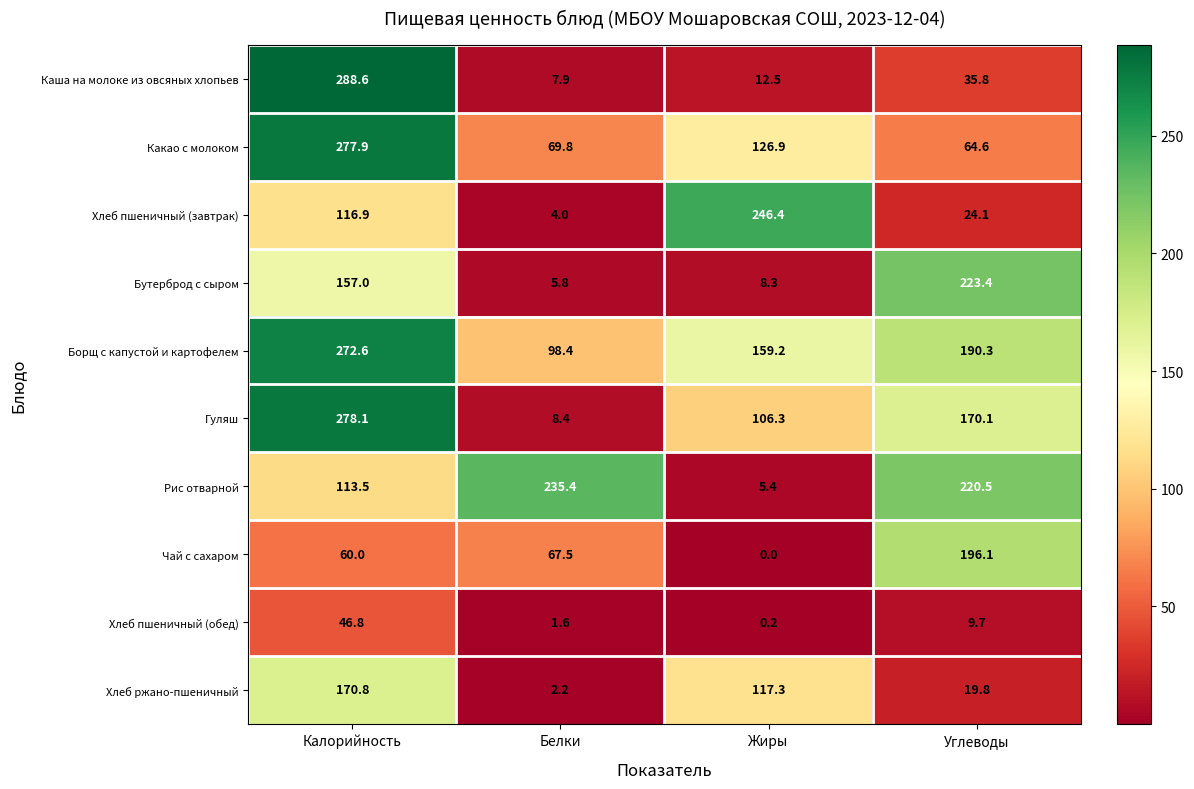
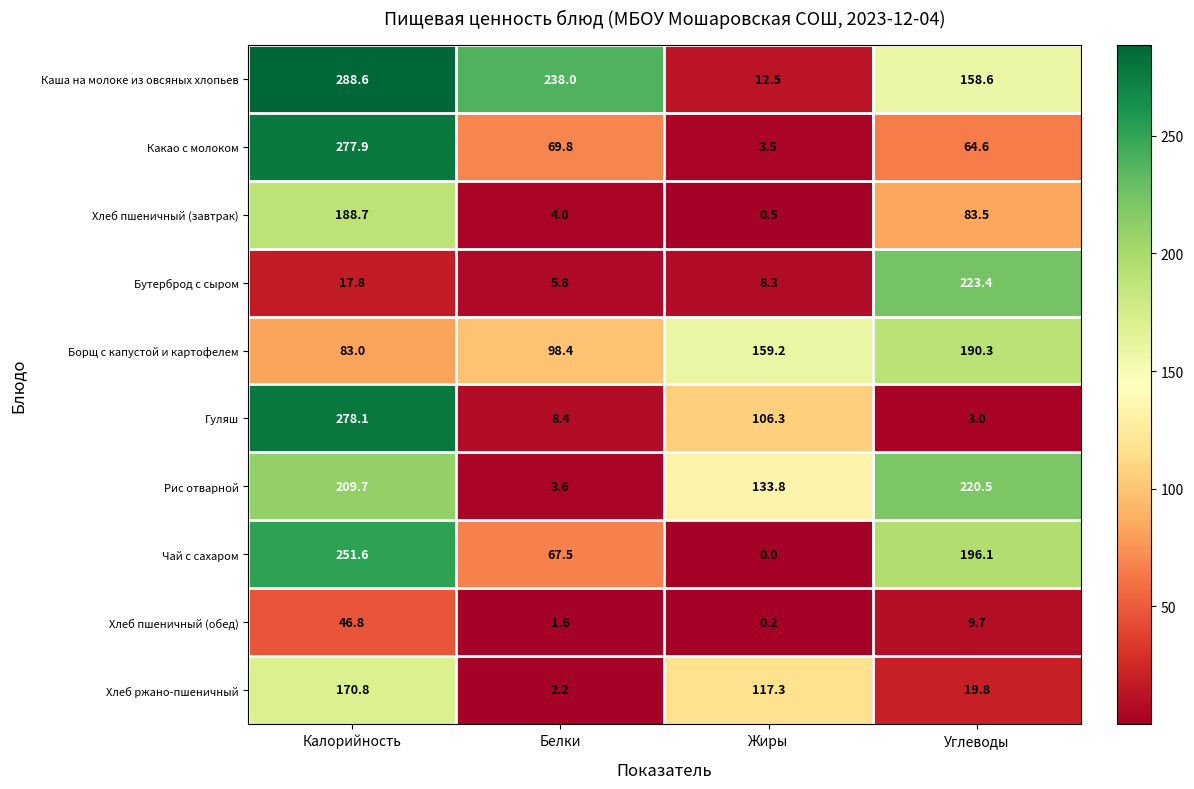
  {
    "Каша на молоке из овсяных хлопьев": {
      "Калорийность": 288.6,
-     "Белки": 7.9,
+     "Белки": 238.0,
      "Жиры": 12.5,
-     "Углеводы": 35.8
+     "Углеводы": 158.6
    },
    "Какао с молоком": {
      "Калорийность": 277.9,
      "Белки": 69.8,
-     "Жиры": 126.9,
+     "Жиры": 3.5,
      "Углеводы": 64.6
    },
    "Хлеб пшеничный (завтрак)": {
-     "Калорийность": 116.9,
+     "Калорийность": 188.7,
      "Белки": 4.0,
-     "Жиры": 246.4,
-     "Углеводы": 24.1
+     "Жиры": 0.5,
+     "Углеводы": 83.5
    },
    "Бутерброд с сыром": {
-     "Калорийность": 157.0,
+     "Калорийность": 17.8,
      "Белки": 5.8,
      "Жиры": 8.3,
      "Углеводы": 223.4
    },
    "Борщ с капустой и картофелем": {
-     "Калорийность": 272.6,
+     "Калорийность": 83.0,
      "Белки": 98.4,
      "Жиры": 159.2,
      "Углеводы": 190.3
    },
    "Гуляш": {
      "Калорийность": 278.1,
      "Белки": 8.4,
      "Жиры": 106.3,
-     "Углеводы": 170.1
+     "Углеводы": 3.0
    },
    "Рис отварной": {
-     "Калорийность": 113.5,
-     "Белки": 235.4,
-     "Жиры": 5.4,
+     "Калорийность": 209.7,
+     "Белки": 3.6,
+     "Жиры": 133.8,
      "Углеводы": 220.5
    },
    "Чай с сахаром": {
-     "Калорийность": 60.0,
+     "Калорийность": 251.6,
      "Белки": 67.5,
      "Жиры": 0.0,
      "Углеводы": 196.1
    },
    "Хлеб пшеничный (обед)": {
      "Калорийность": 46.8,
      "Белки": 1.6,
      "Жиры": 0.2,
      "Углеводы": 9.7
    },
    "Хлеб ржано-пшеничный": {
      "Калорийность": 170.8,
      "Белки": 2.2,
      "Жиры": 117.3,
      "Углеводы": 19.8
    }
  }
